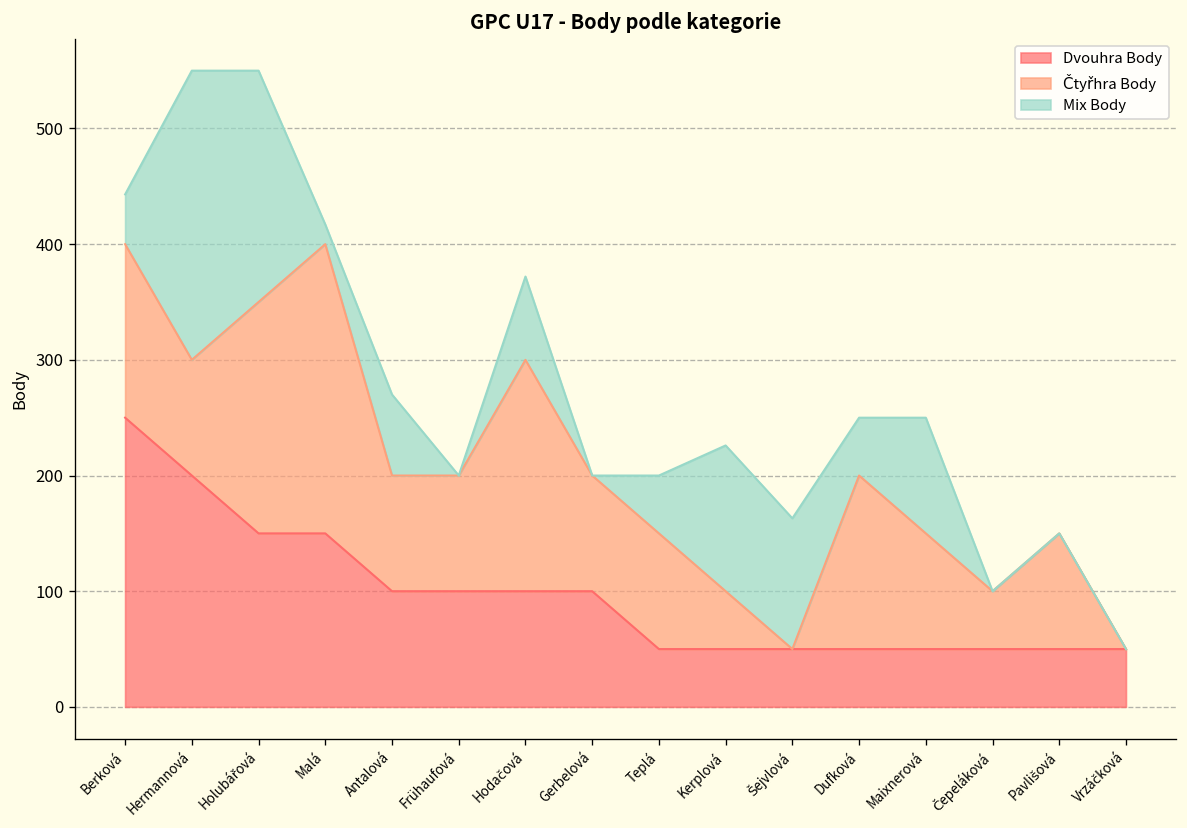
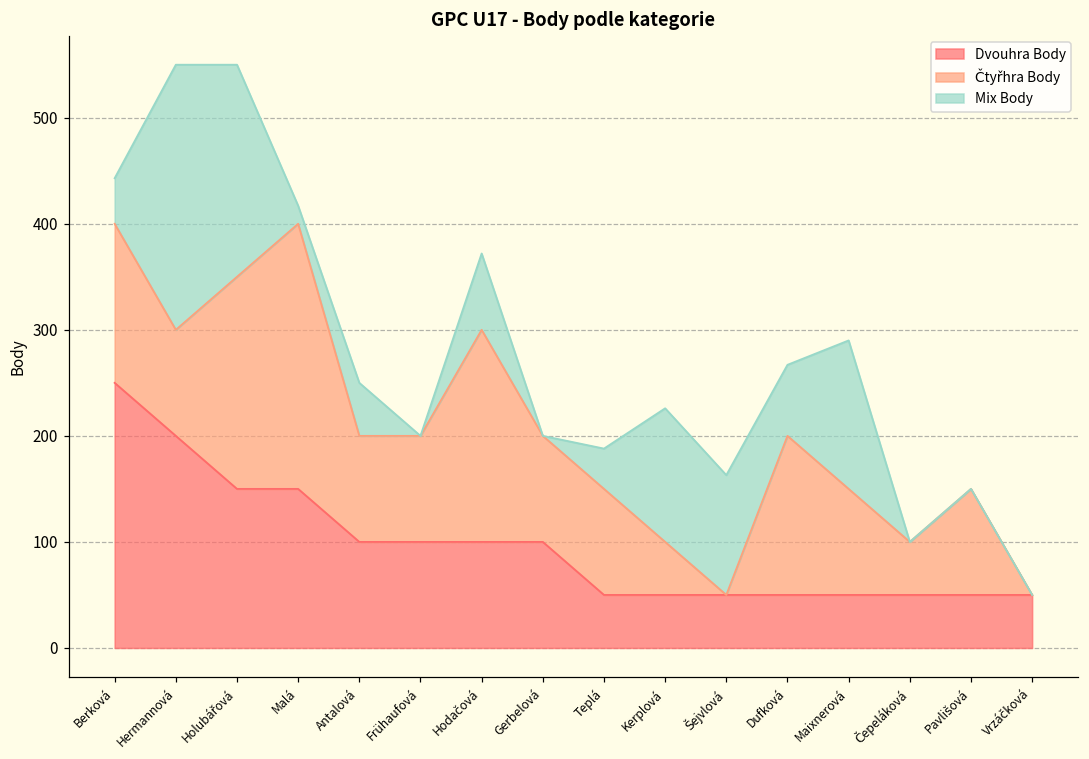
  {
    "Mix Body": {
      "Berková": 40,
      "Hermannová": 250,
      "Holubářová": 200,
      "Malá": 20,
-     "Antalová": 70,
+     "Antalová": 50,
      "Hodačová": 70,
-     "Teplá": 50,
+     "Teplá": 40,
      "Kerplová": 130,
      "Šejvlová": 110,
-     "Dufková": 50,
-     "Maixnerová": 100
+     "Dufková": 70,
+     "Maixnerová": 140
    }
  }
